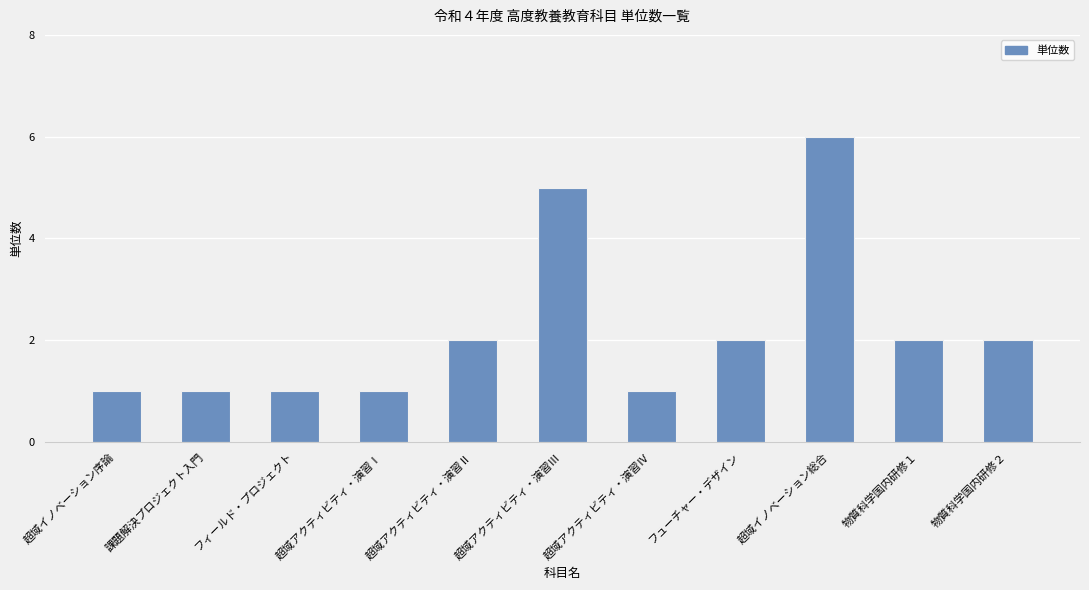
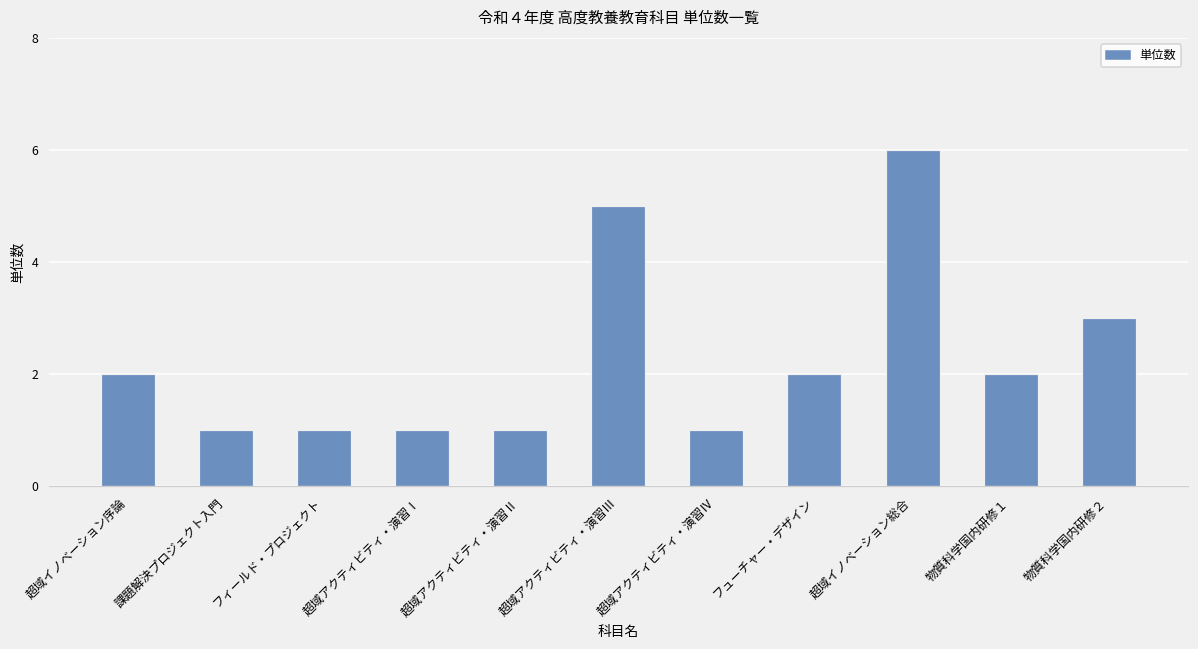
  {
-   "超域イノベーション序論": 1,
+   "超域イノベーション序論": 2,
    "課題解決プロジェクト入門": 1,
    "フィールド・プロジェクト": 1,
    "超域アクティビティ・演習Ⅰ": 1,
-   "超域アクティビティ・演習Ⅱ": 2,
+   "超域アクティビティ・演習Ⅱ": 1,
    "超域アクティビティ・演習Ⅲ": 5,
    "超域アクティビティ・演習Ⅳ": 1,
    "フューチャー・デザイン": 2,
    "超域イノベーション総合": 6,
    "物質科学国内研修１": 2,
-   "物質科学国内研修２": 2
+   "物質科学国内研修２": 3
  }
